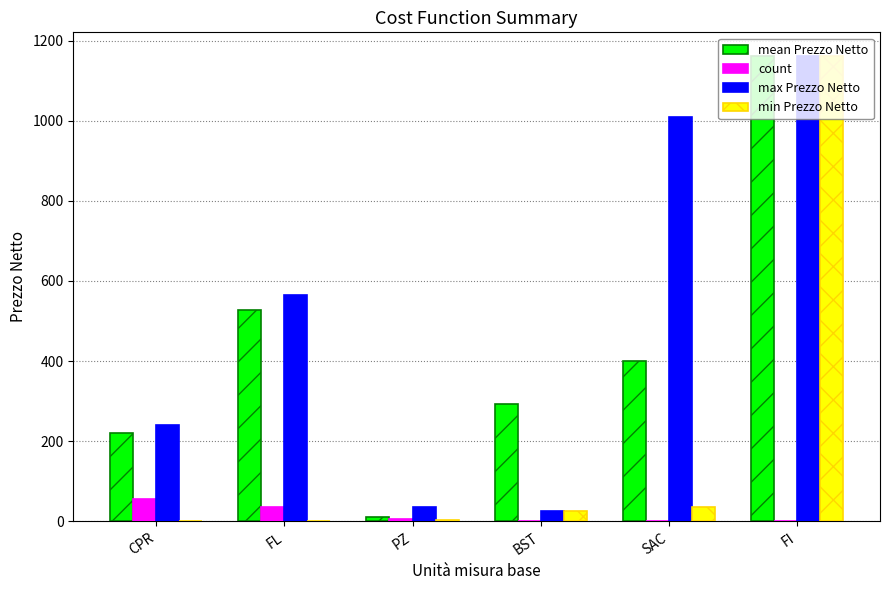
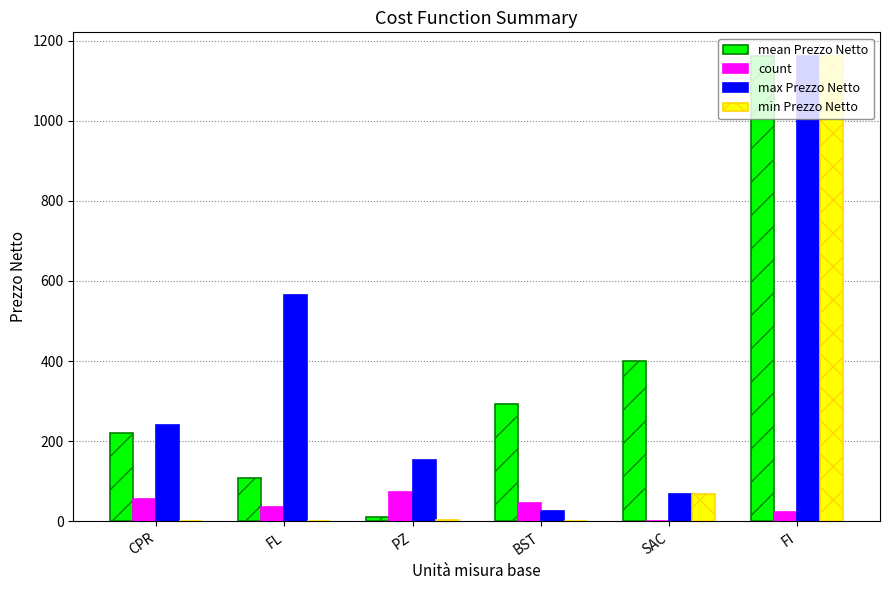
  {
    "mean Prezzo Netto": {
      "CPR": 220,
-     "FL": 530,
+     "FL": 110,
      "PZ": 10,
      "BST": 290,
      "SAC": 400
    },
    "count": {
      "CPR": 60,
      "FL": 40,
-     "PZ": 10,
-     "BST": 0,
-     "FI": 0
+     "PZ": 70,
+     "BST": 50,
+     "FI": 20
    },
    "max Prezzo Netto": {
      "CPR": 240,
      "FL": 560,
-     "PZ": 40,
+     "PZ": 150,
      "BST": 30,
-     "SAC": 1010
+     "SAC": 70
    },
    "min Prezzo Netto": {
-     "BST": 30,
-     "SAC": 40
+     "BST": 0,
+     "SAC": 70
    }
  }
